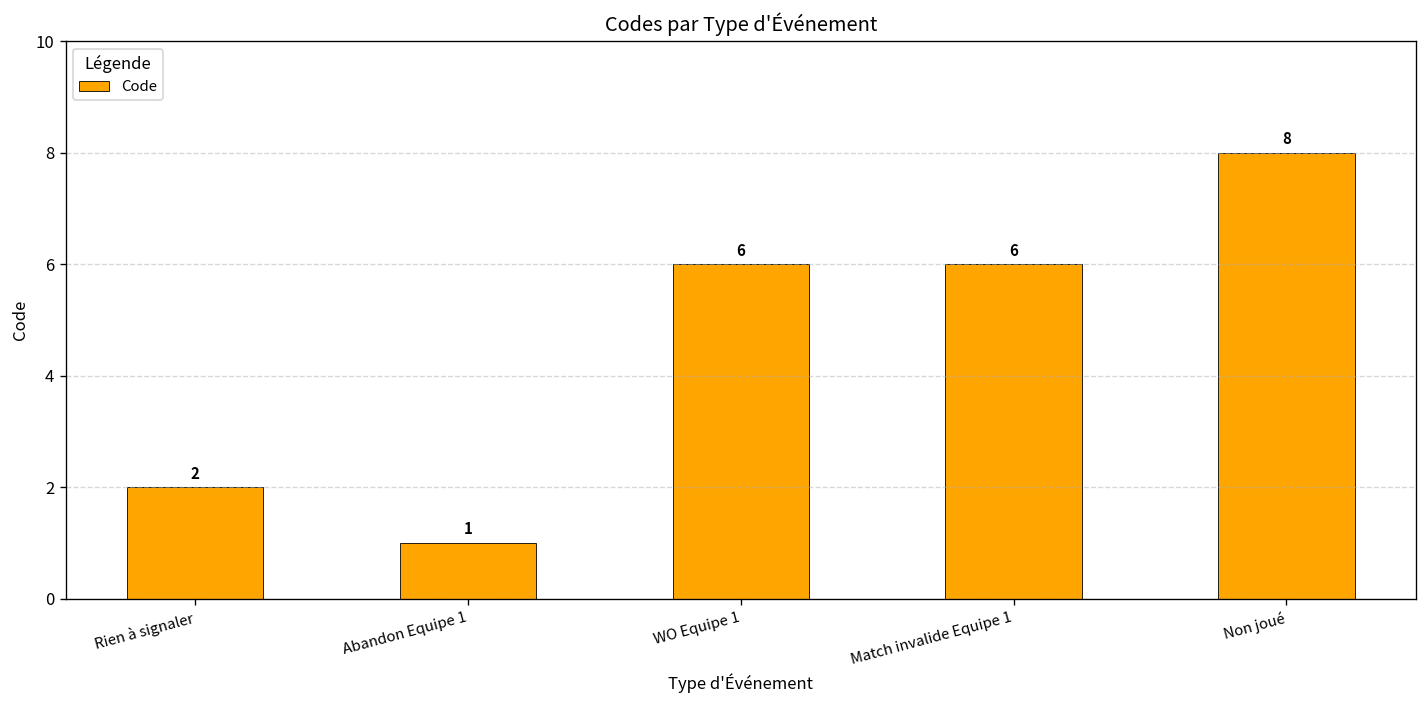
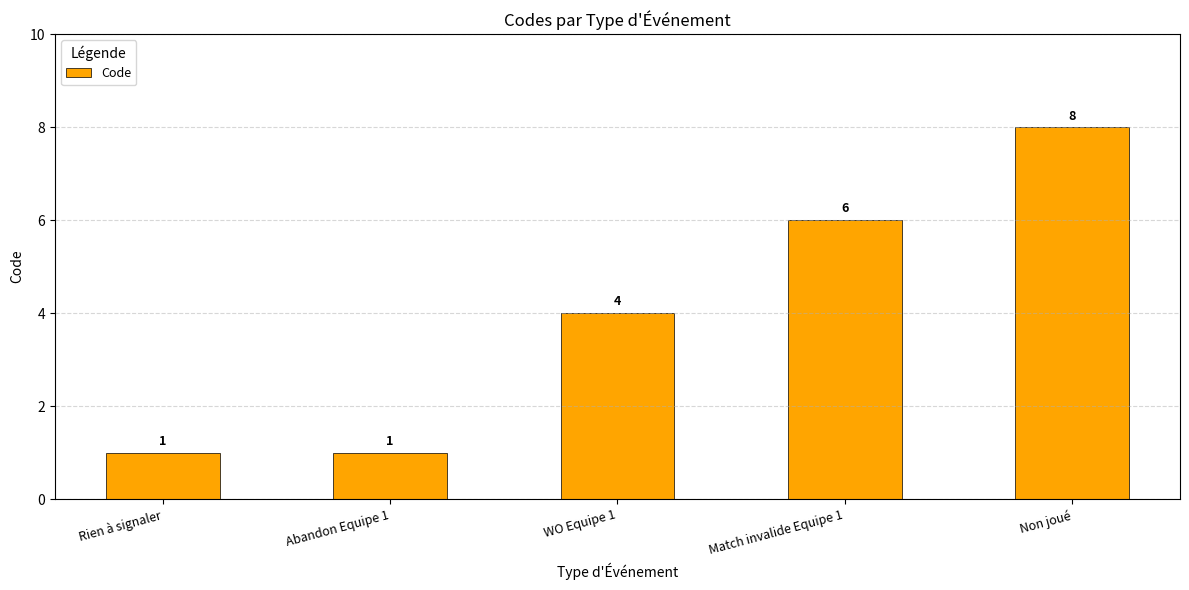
  {
-   "Rien à signaler": 2,
+   "Rien à signaler": 1,
    "Abandon Equipe 1": 1,
-   "WO Equipe 1": 6,
+   "WO Equipe 1": 4,
    "Match invalide Equipe 1": 6,
    "Non joué": 8
  }
